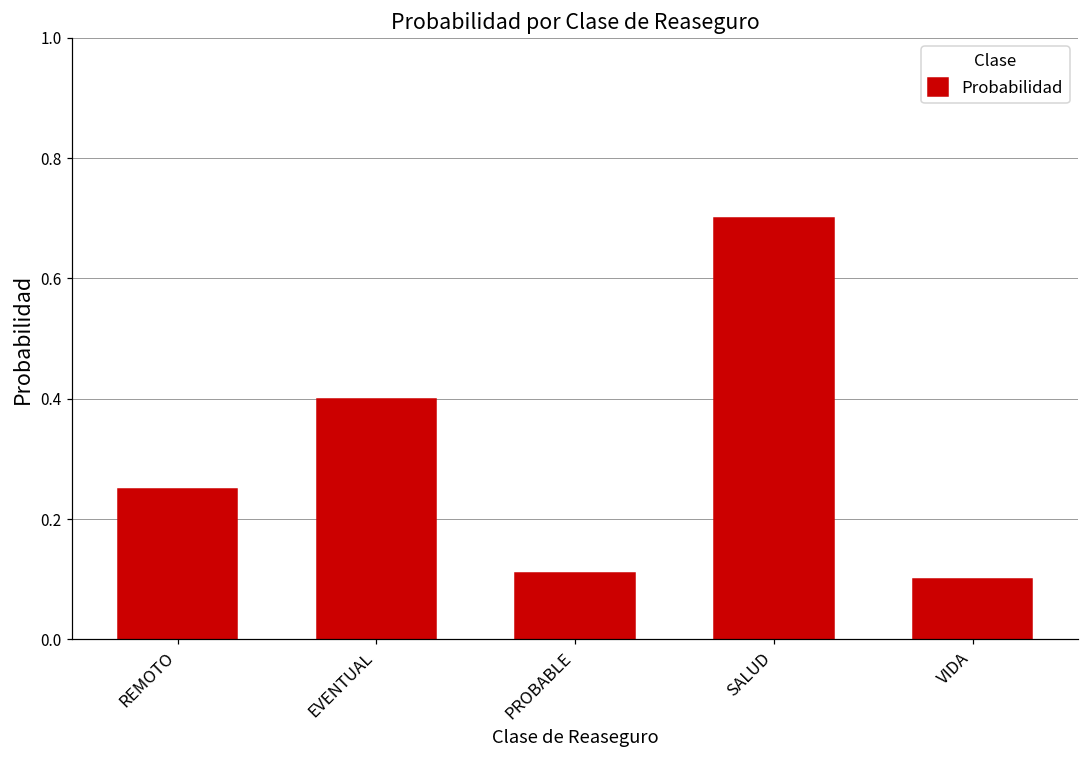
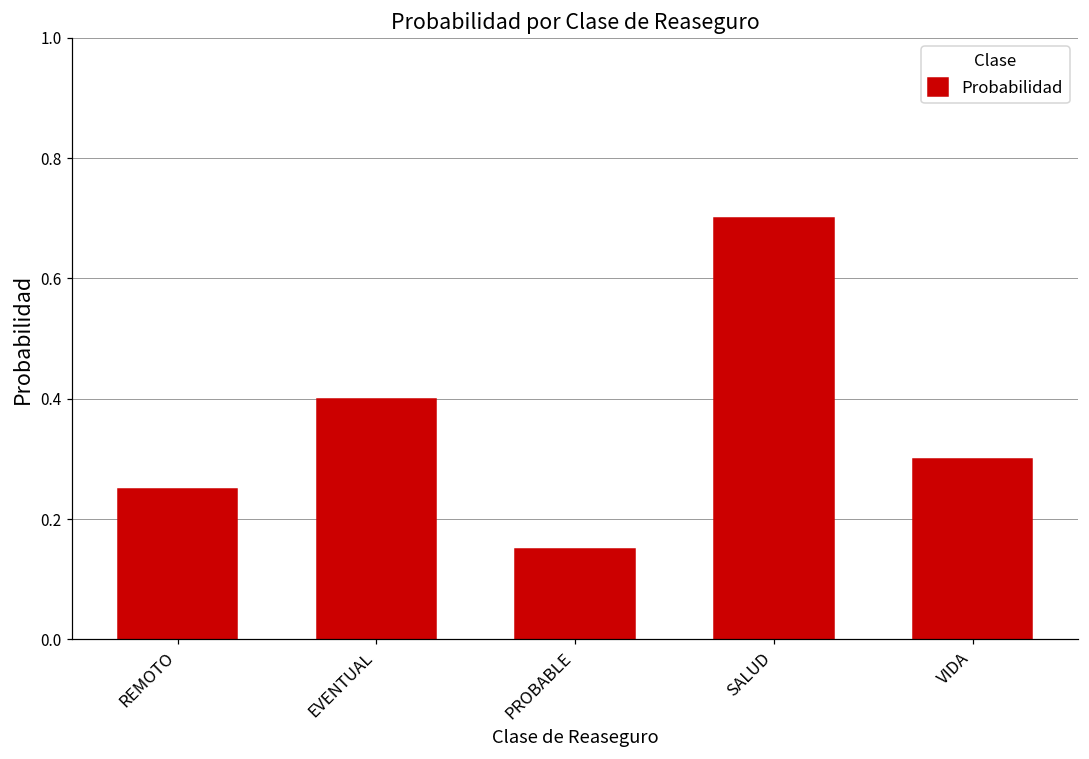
  {
    "REMOTO": 0.25,
    "EVENTUAL": 0.40,
-   "PROBABLE": 0.11,
+   "PROBABLE": 0.15,
    "SALUD": 0.70,
-   "VIDA": 0.1
+   "VIDA": 0.3
  }
